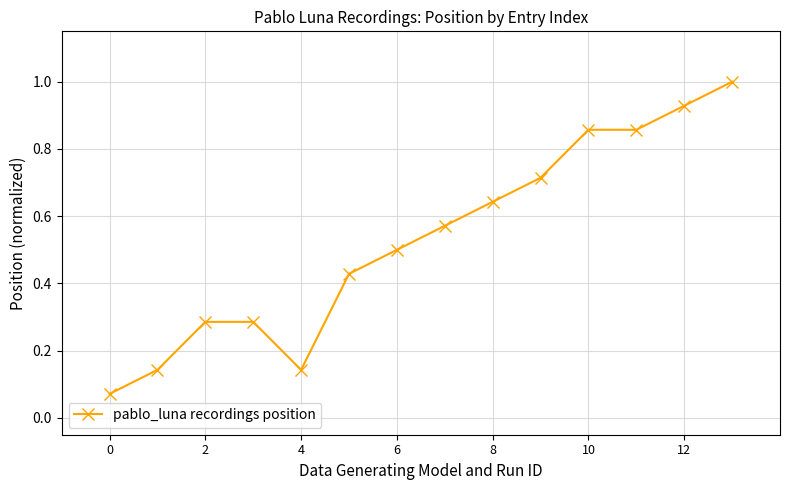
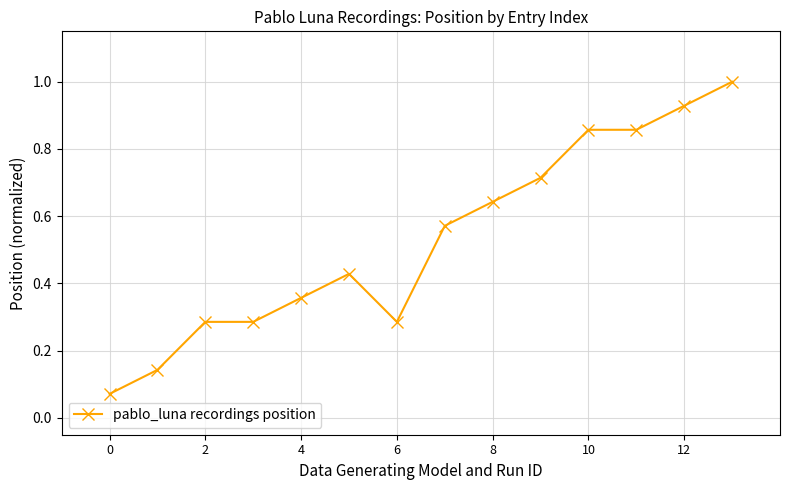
  {
    "0": 0.07,
    "2": 0.29,
-   "4": 0.14,
-   "6": 0.50,
+   "4": 0.36,
+   "6": 0.29,
    "8": 0.64,
    "10": 0.86,
    "12": 0.93
  }
